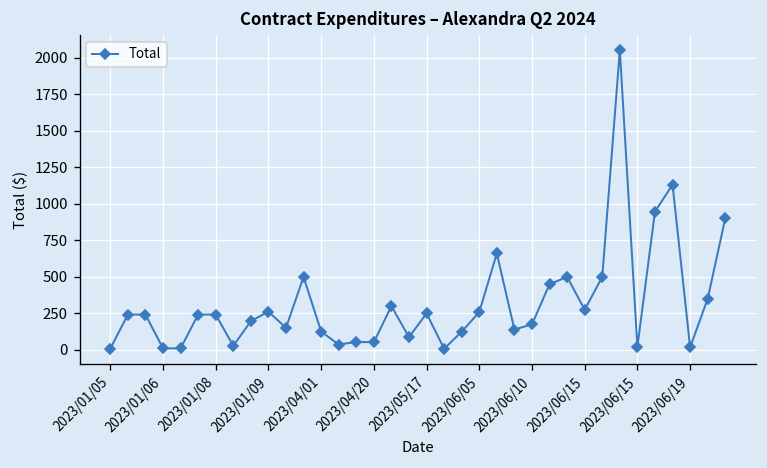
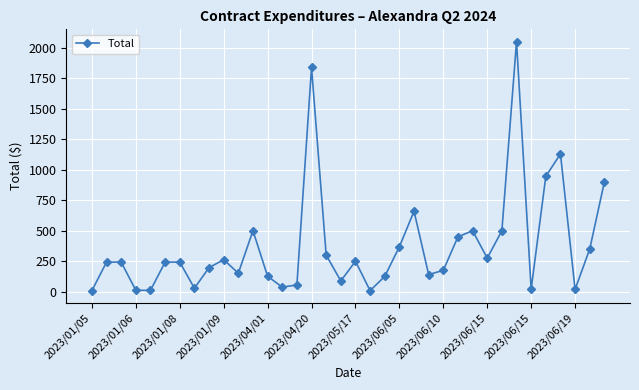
  {
    "2023/04/01": 130,
-   "2023/04/20": 50,
+   "2023/04/20": 1840,
    "2023/05/17": 250,
-   "2023/06/05": 260,
+   "2023/06/05": 370,
    "2023/06/10": 180
  }
